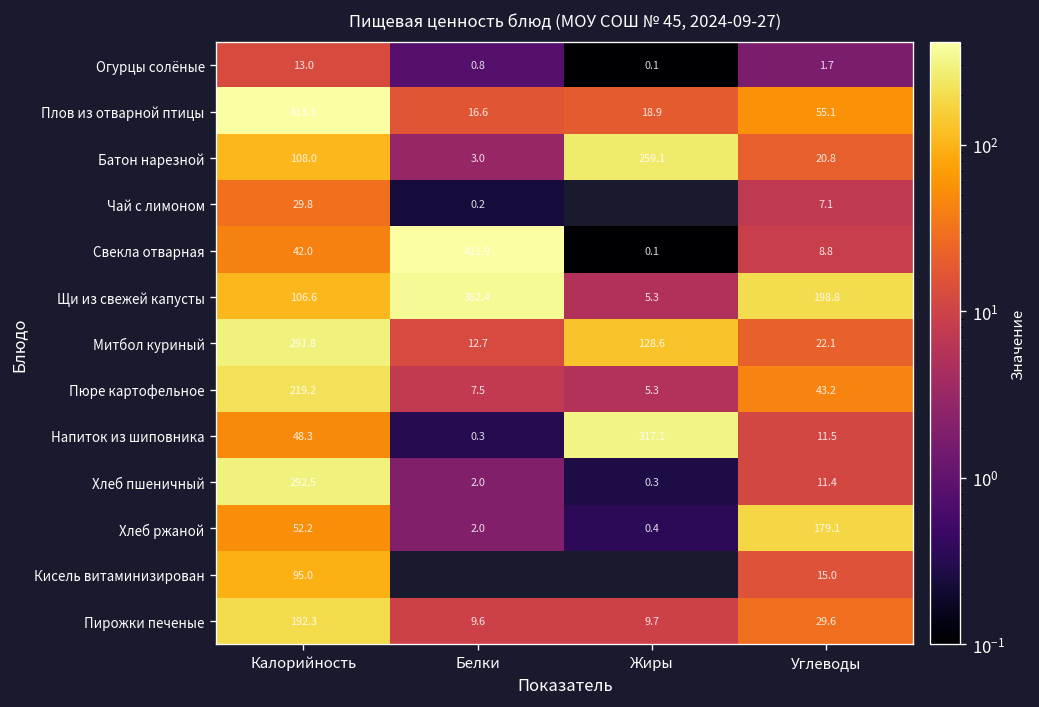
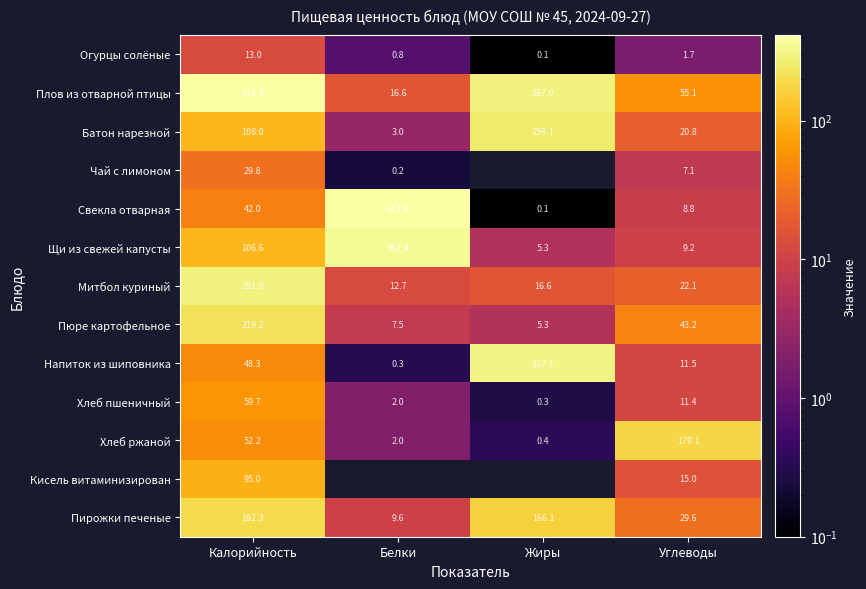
  {
    "Огурцы солёные": {
      "Калорийность": 13.0,
      "Белки": 0.8,
      "Жиры": 0.1,
      "Углеводы": 1.7
    },
    "Плов из отварной птицы": {
      "Калорийность": 413.3,
      "Белки": 16.6,
-     "Жиры": 18.9,
+     "Жиры": 297.0,
      "Углеводы": 55.1
    },
    "Батон нарезной": {
      "Калорийность": 108.0,
      "Белки": 3.0,
      "Жиры": 259.1,
      "Углеводы": 20.8
    },
    "Чай с лимоном": {
      "Калорийность": 29.8,
      "Белки": 0.2,
      "Углеводы": 7.1
    },
    "Свекла отварная": {
      "Калорийность": 42.0,
      "Белки": 411.9,
      "Жиры": 0.1,
      "Углеводы": 8.8
    },
    "Щи из свежей капусты": {
      "Калорийность": 106.6,
      "Белки": 362.4,
      "Жиры": 5.3,
-     "Углеводы": 198.8
+     "Углеводы": 9.2
    },
    "Митбол куриный": {
      "Калорийность": 291.8,
      "Белки": 12.7,
-     "Жиры": 128.6,
+     "Жиры": 16.6,
      "Углеводы": 22.1
    },
    "Пюре картофельное": {
      "Калорийность": 219.2,
      "Белки": 7.5,
      "Жиры": 5.3,
      "Углеводы": 43.2
    },
    "Напиток из шиповника": {
      "Калорийность": 48.3,
      "Белки": 0.3,
      "Жиры": 317.1,
      "Углеводы": 11.5
    },
    "Хлеб пшеничный": {
-     "Калорийность": 292.5,
+     "Калорийность": 59.7,
      "Белки": 2.0,
      "Жиры": 0.3,
      "Углеводы": 11.4
    },
    "Хлеб ржаной": {
      "Калорийность": 52.2,
      "Белки": 2.0,
      "Жиры": 0.4,
      "Углеводы": 179.1
    },
    "Кисель витаминизирован": {
      "Калорийность": 95.0,
      "Углеводы": 15.0
    },
    "Пирожки печеные": {
      "Калорийность": 192.3,
      "Белки": 9.6,
-     "Жиры": 9.7,
+     "Жиры": 166.1,
      "Углеводы": 29.6
    }
  }
